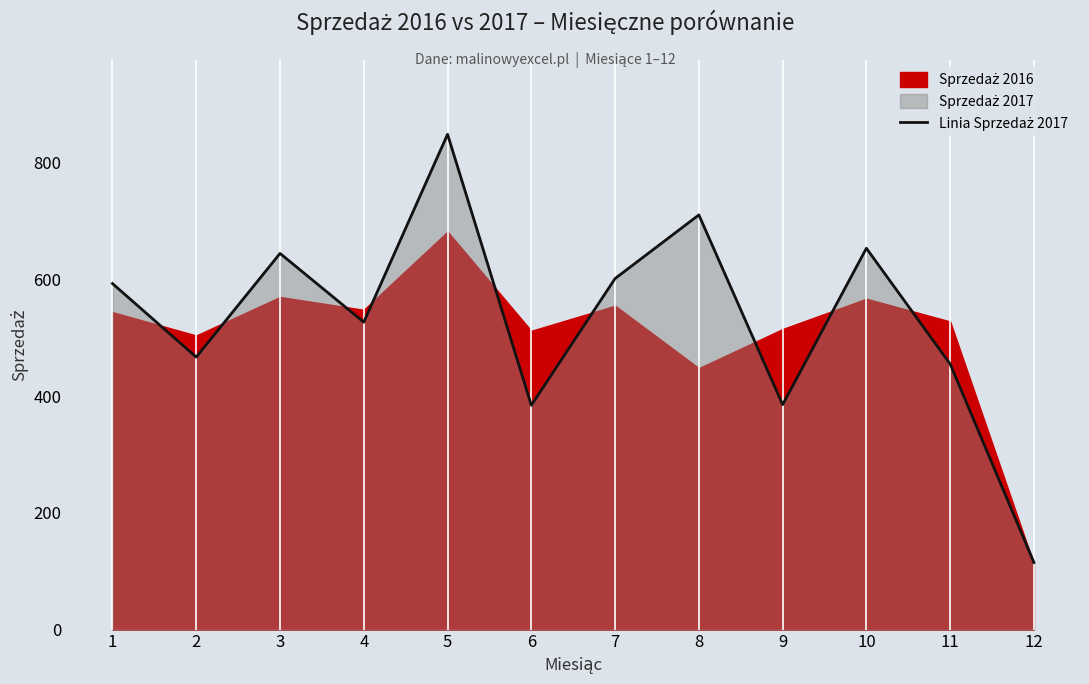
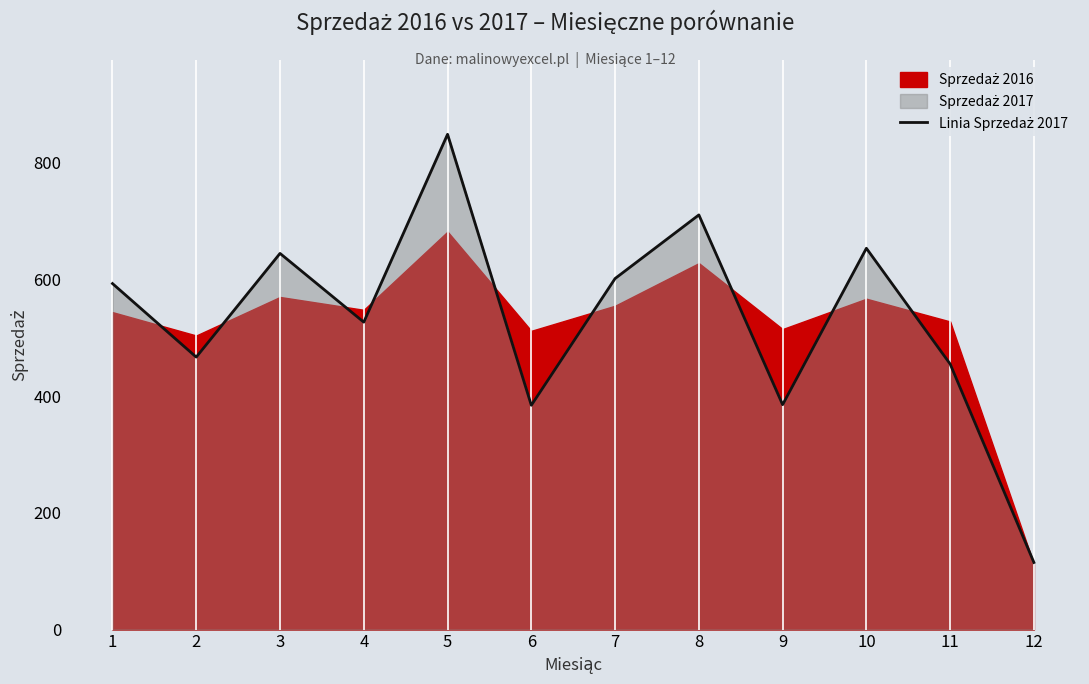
  {
    "Sprzedaż 2016": {
      "1": 540,
      "2": 500,
      "3": 570,
      "4": 550,
      "5": 680,
      "6": 510,
      "7": 560,
-     "8": 450,
+     "8": 630,
      "9": 520,
      "10": 570,
      "11": 530
    },
    "Sprzedaż 2017": {
      "1": 590,
      "2": 470,
      "3": 640,
      "4": 530,
      "5": 850,
      "6": 380,
      "7": 600,
      "8": 710,
      "9": 390,
      "10": 650,
      "11": 460
    }
  }
